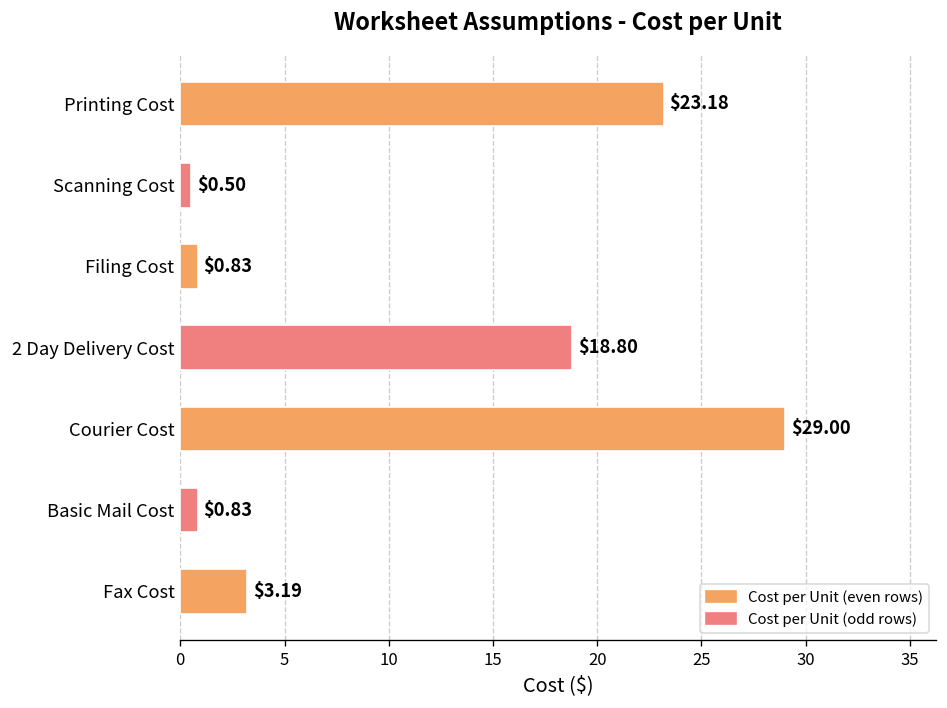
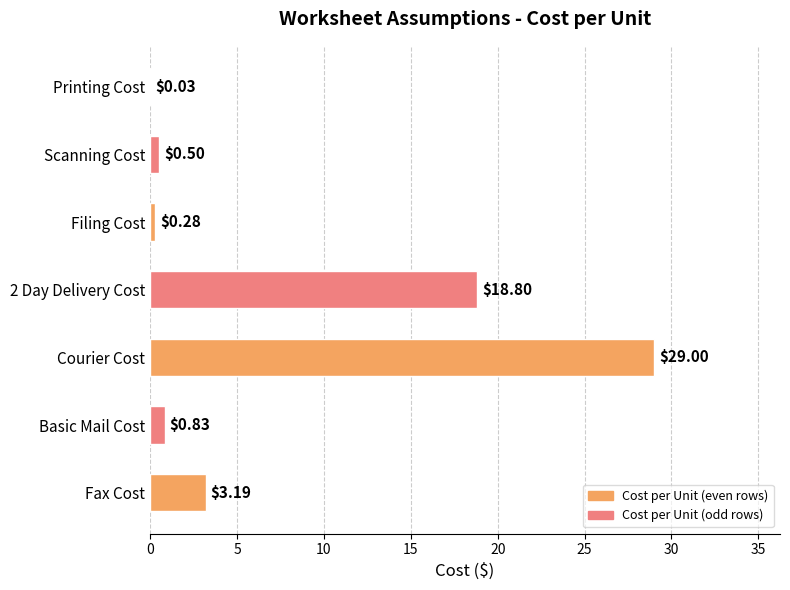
  {
-   "Printing Cost": "$23.18",
+   "Printing Cost": "$0.03",
    "Scanning Cost": "$0.50",
-   "Filing Cost": "$0.83",
+   "Filing Cost": "$0.28",
    "2 Day Delivery Cost": "$18.80",
    "Courier Cost": "$29.00",
    "Basic Mail Cost": "$0.83",
    "Fax Cost": "$3.19"
  }
